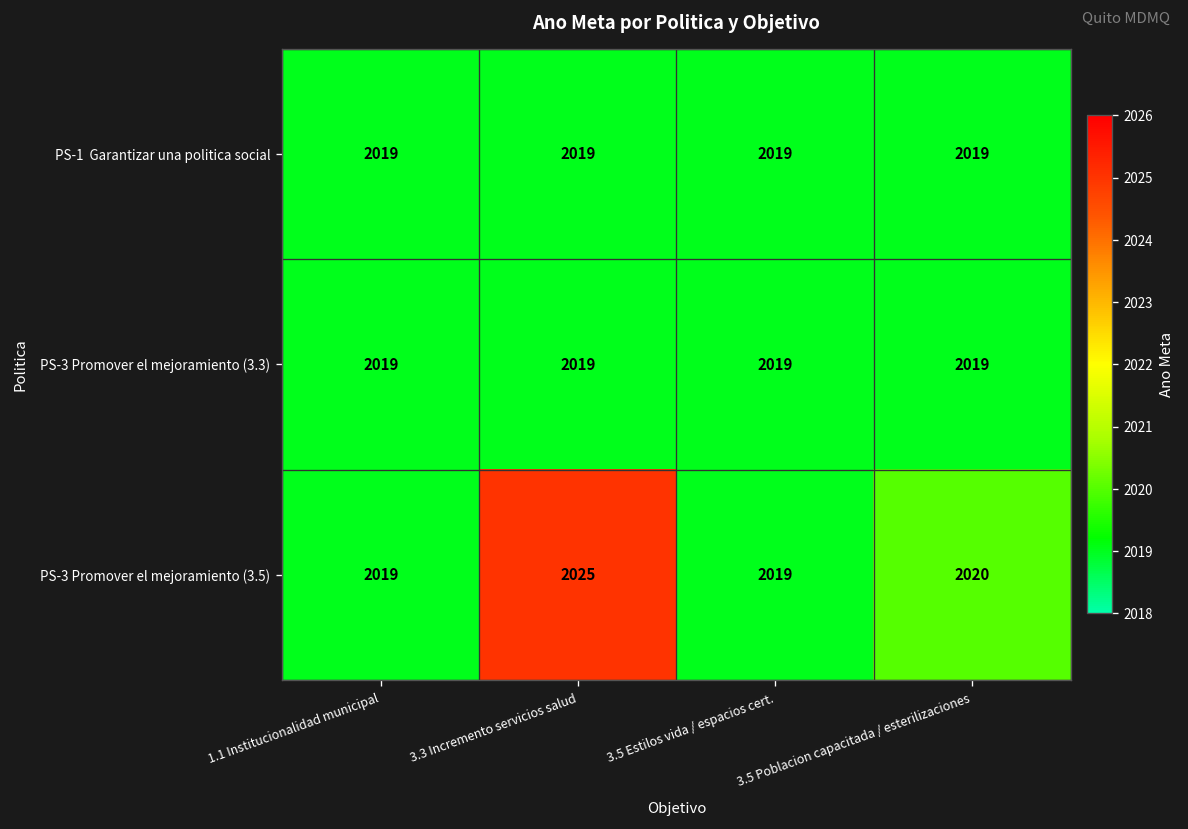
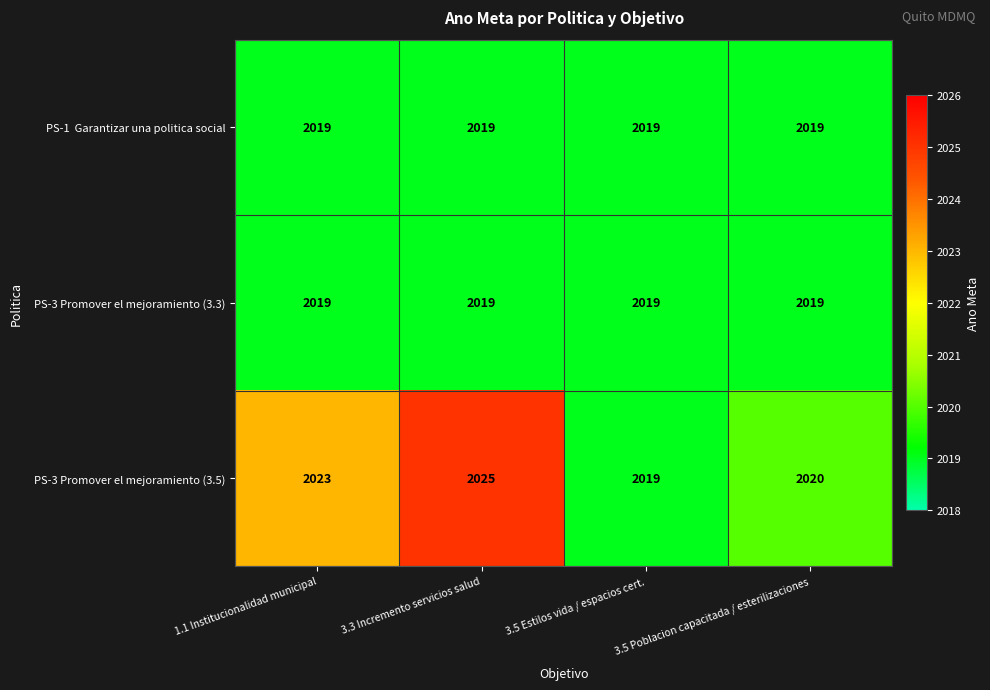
  {
    "PS-1 Garantizar una politica social": {
      "1.1 Institucionalidad municipal": 2019,
      "3.3 Incremento servicios salud": 2019,
      "3.5 Estilos vida / espacios cert.": 2019,
      "3.5 Poblacion capacitada / esterilizaciones": 2019
    },
    "PS-3 Promover el mejoramiento (3.3)": {
      "1.1 Institucionalidad municipal": 2019,
      "3.3 Incremento servicios salud": 2019,
      "3.5 Estilos vida / espacios cert.": 2019,
      "3.5 Poblacion capacitada / esterilizaciones": 2019
    },
    "PS-3 Promover el mejoramiento (3.5)": {
-     "1.1 Institucionalidad municipal": 2019,
+     "1.1 Institucionalidad municipal": 2023,
      "3.3 Incremento servicios salud": 2025,
      "3.5 Estilos vida / espacios cert.": 2019,
      "3.5 Poblacion capacitada / esterilizaciones": 2020
    }
  }
